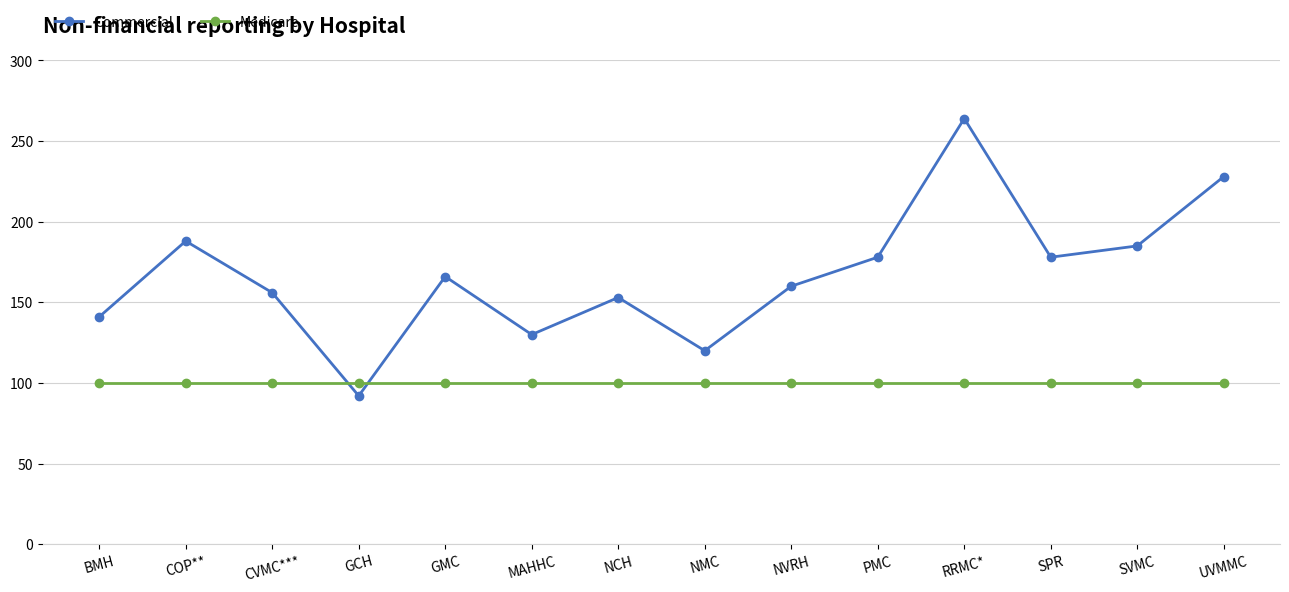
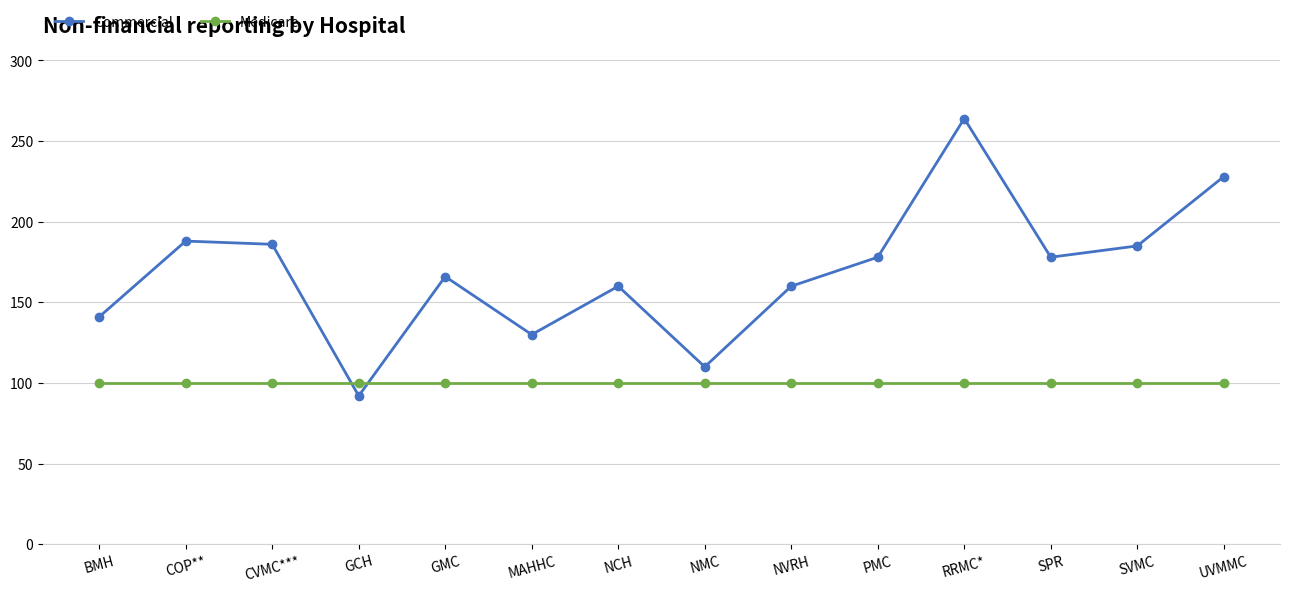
  {
    "Commercial": {
      "BMH": 141,
      "COP**": 188,
-     "CVMC***": 156,
+     "CVMC***": 186,
      "GCH": 92,
      "GMC": 166,
      "MAHHC": 130,
-     "NCH": 153,
-     "NMC": 120,
+     "NCH": 160,
+     "NMC": 110,
      "NVRH": 160,
      "PMC": 178,
      "RRMC*": 264,
      "SPR": 178,
      "SVMC": 185,
      "UVMMC": 228
    },
    "Medicare": {
      "BMH": 100,
      "COP**": 100,
      "CVMC***": 100,
      "GCH": 100,
      "GMC": 100,
      "MAHHC": 100,
      "NCH": 100,
      "NMC": 100,
      "NVRH": 100,
      "PMC": 100,
      "RRMC*": 100,
      "SPR": 100,
      "SVMC": 100,
      "UVMMC": 100
    }
  }
